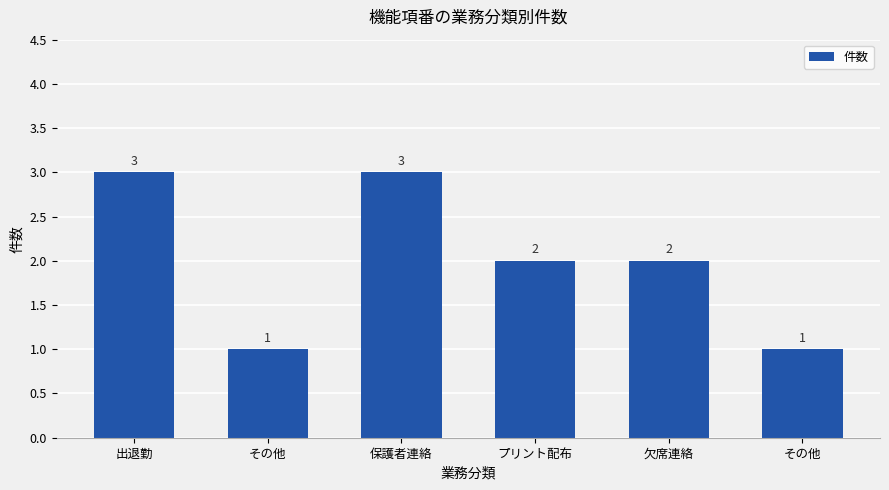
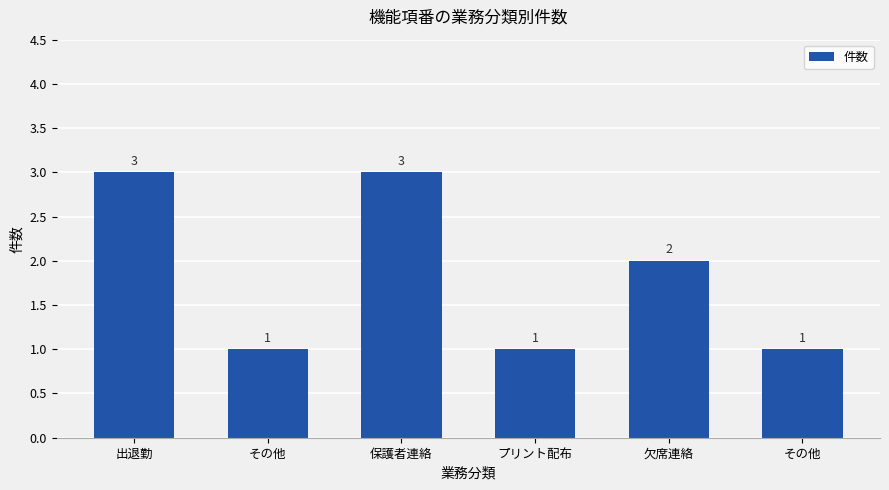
  {
    "出退勤": 3,
    "保護者連絡": 3,
-   "プリント配布": 2,
+   "プリント配布": 1,
    "欠席連絡": 2
  }
